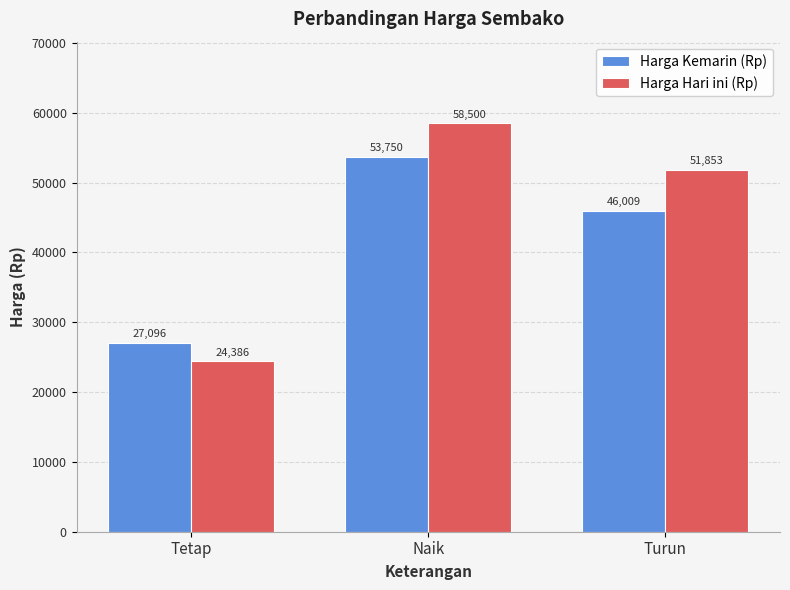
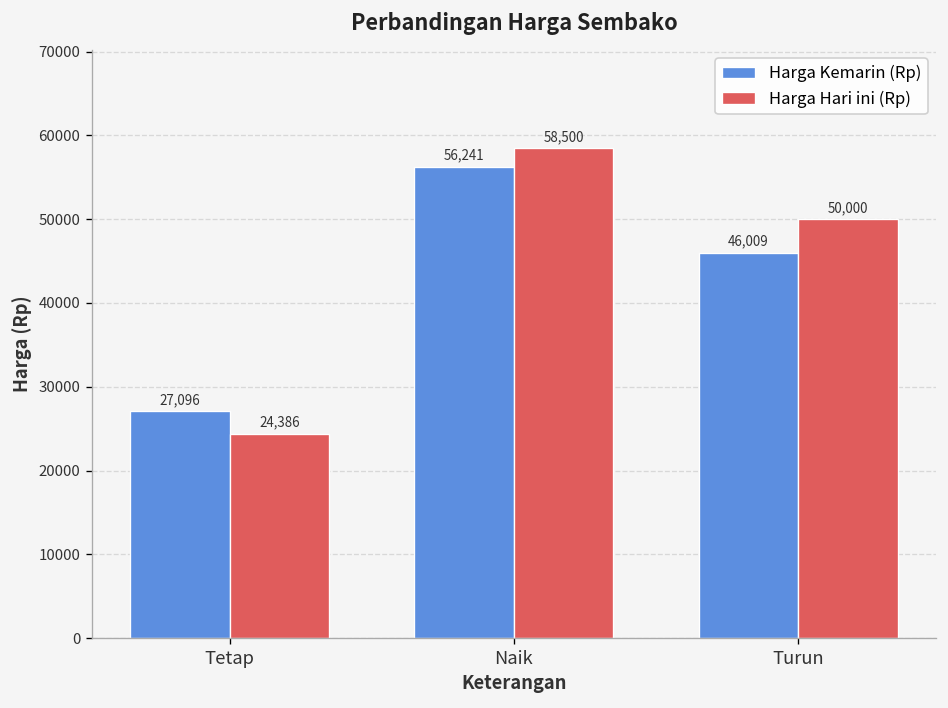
  {
    "Harga Kemarin (Rp)": {
      "Tetap": "27,096",
-     "Naik": "53,750",
+     "Naik": "56,241",
      "Turun": "46,009"
    },
    "Harga Hari ini (Rp)": {
      "Tetap": "24,386",
      "Naik": "58,500",
-     "Turun": "51,853"
+     "Turun": "50,000"
    }
  }
